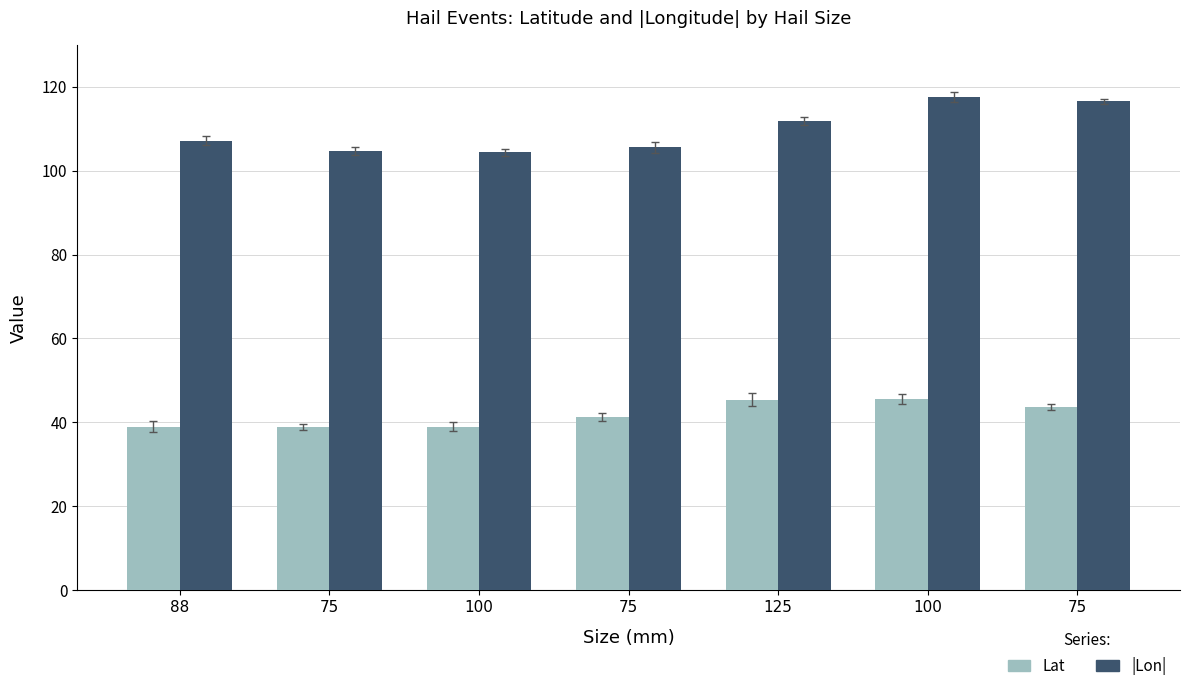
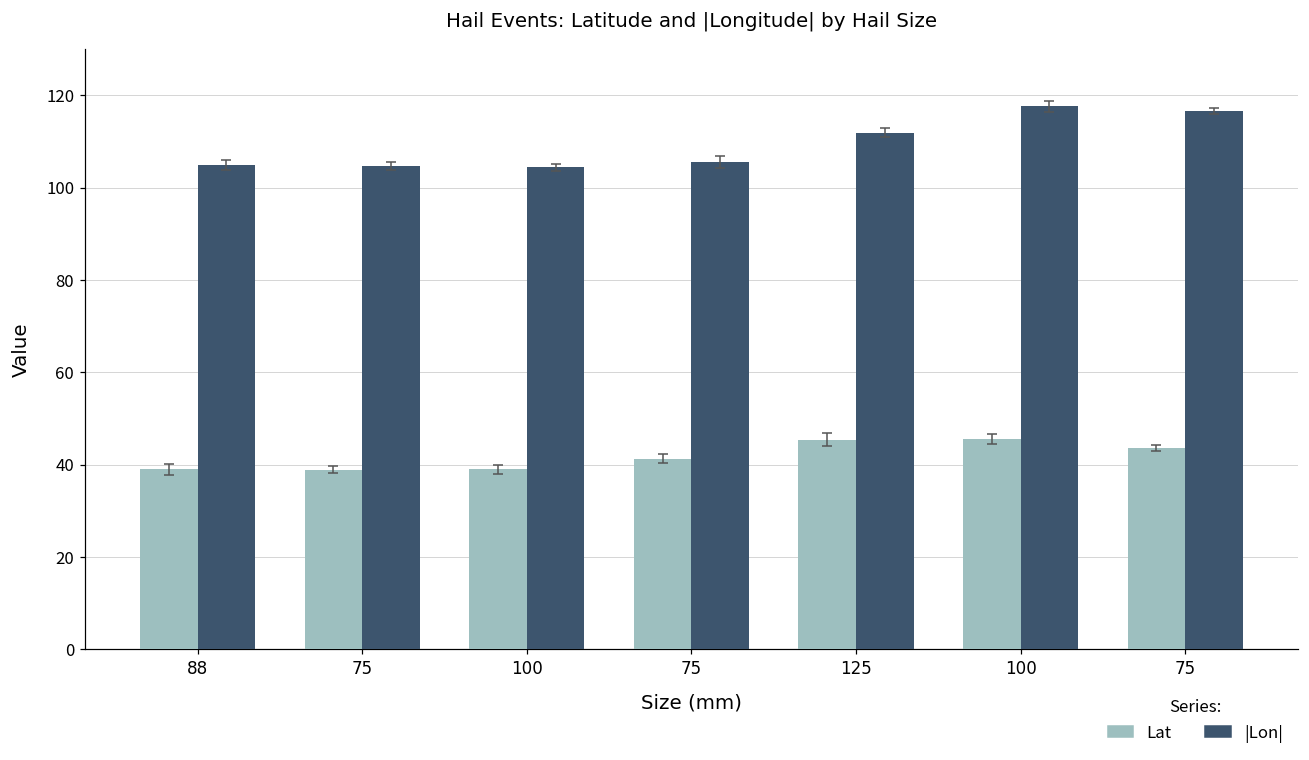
  {
    "Lat": {
      "88": 39,
      "125": 45
    },
    "|Lon|": {
-     "88": 107,
+     "88": 105,
      "125": 112
    }
  }
